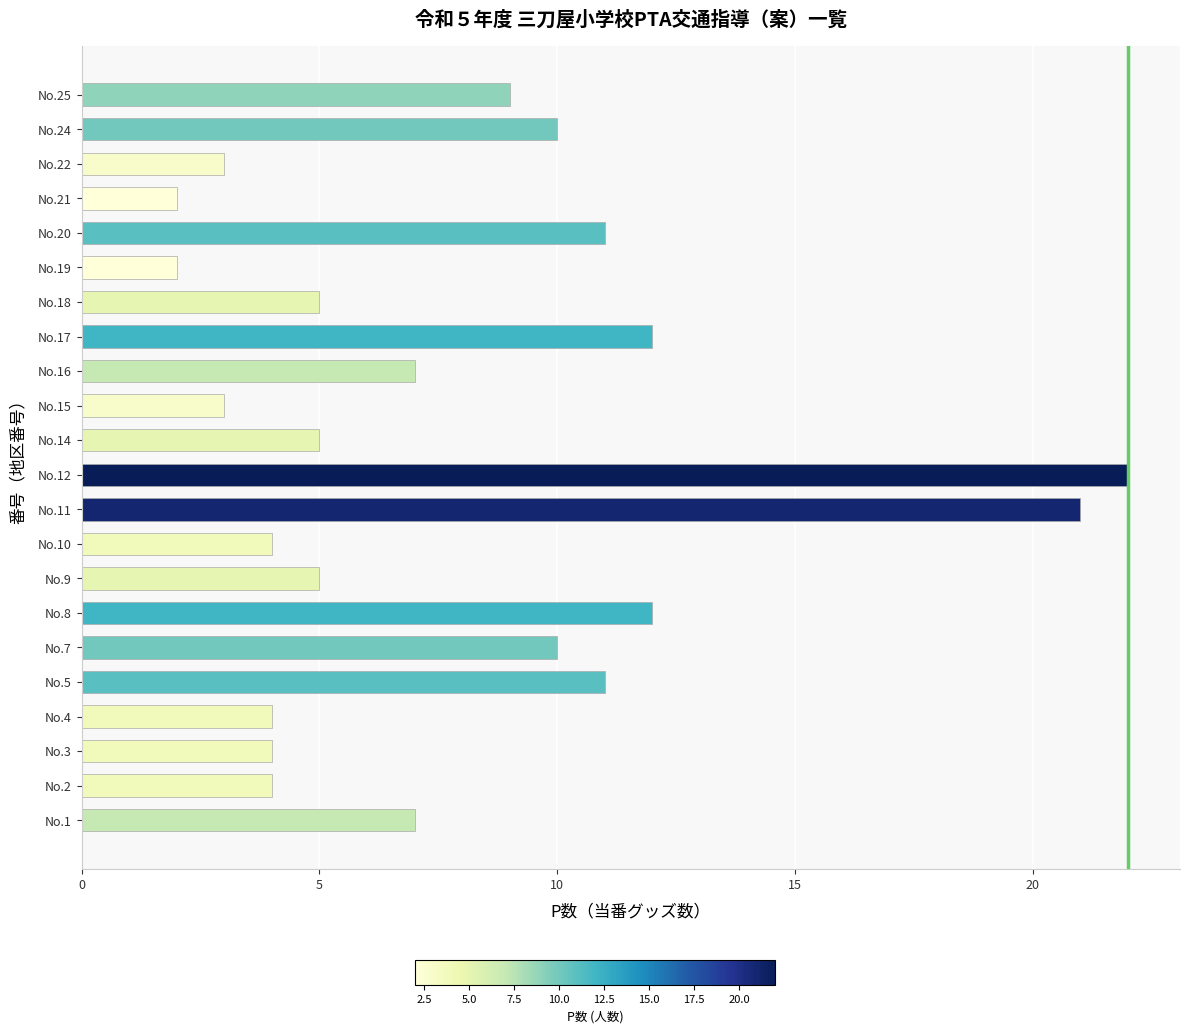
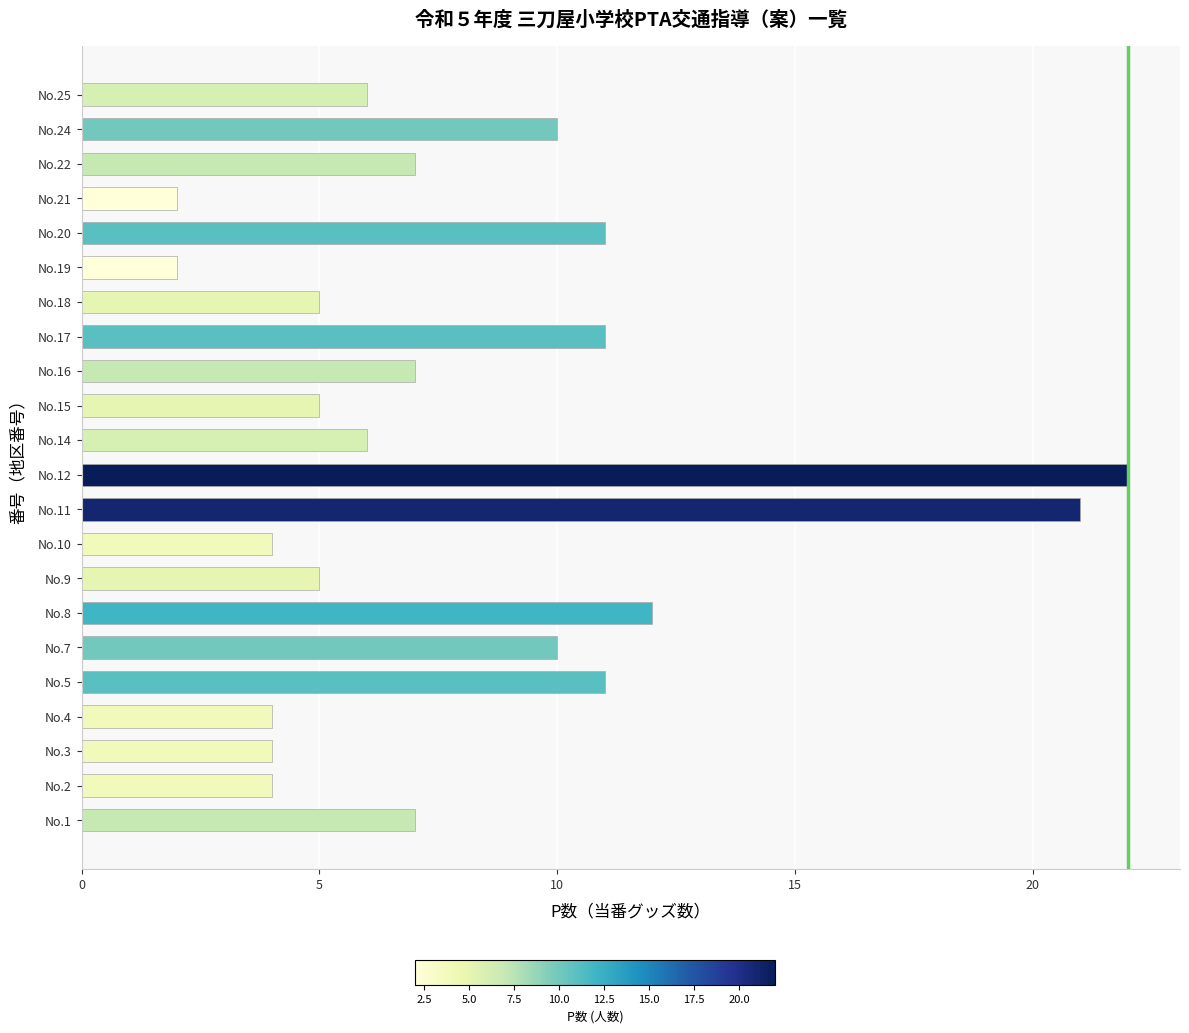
  {
-   "No.25": 9,
+   "No.25": 6,
    "No.24": 10,
-   "No.22": 3,
+   "No.22": 7,
    "No.21": 2,
    "No.20": 11,
    "No.19": 2,
    "No.18": 5,
-   "No.17": 12,
+   "No.17": 11,
    "No.16": 7,
-   "No.15": 3,
-   "No.14": 5,
+   "No.15": 5,
+   "No.14": 6,
    "No.12": 22,
    "No.11": 21,
    "No.10": 4,
    "No.9": 5,
    "No.8": 12,
    "No.7": 10,
    "No.5": 11,
    "No.4": 4,
    "No.3": 4,
    "No.2": 4,
    "No.1": 7
  }
